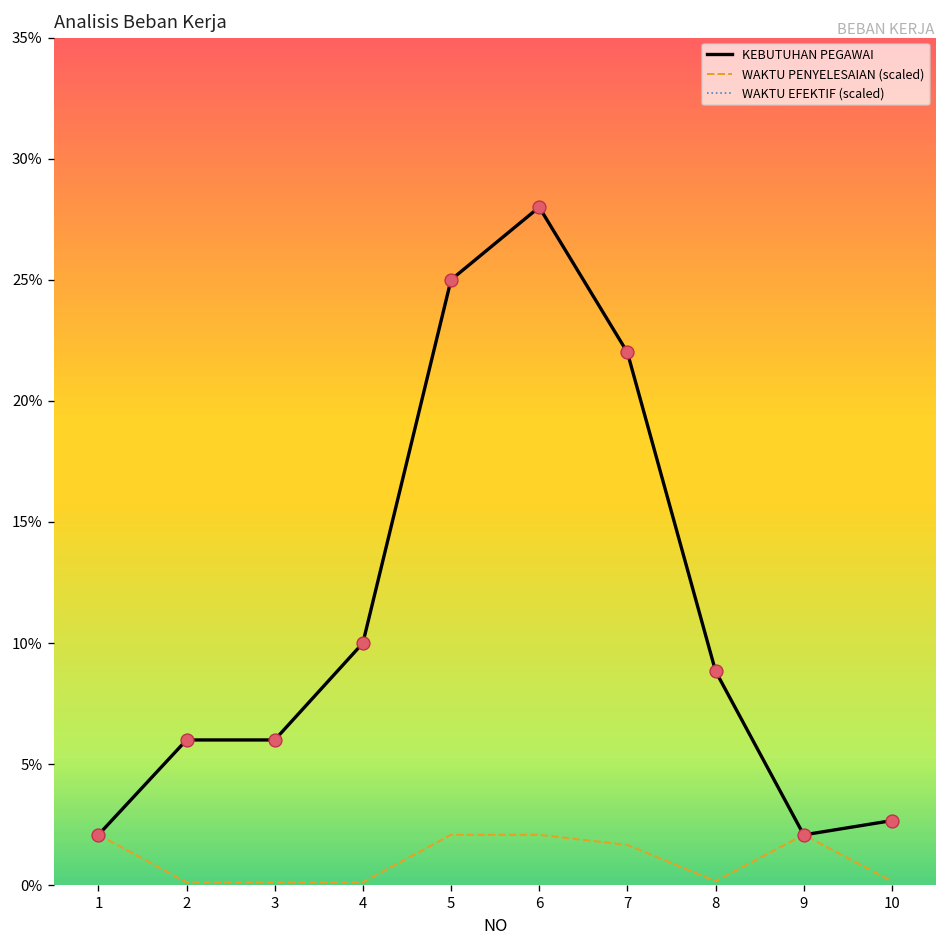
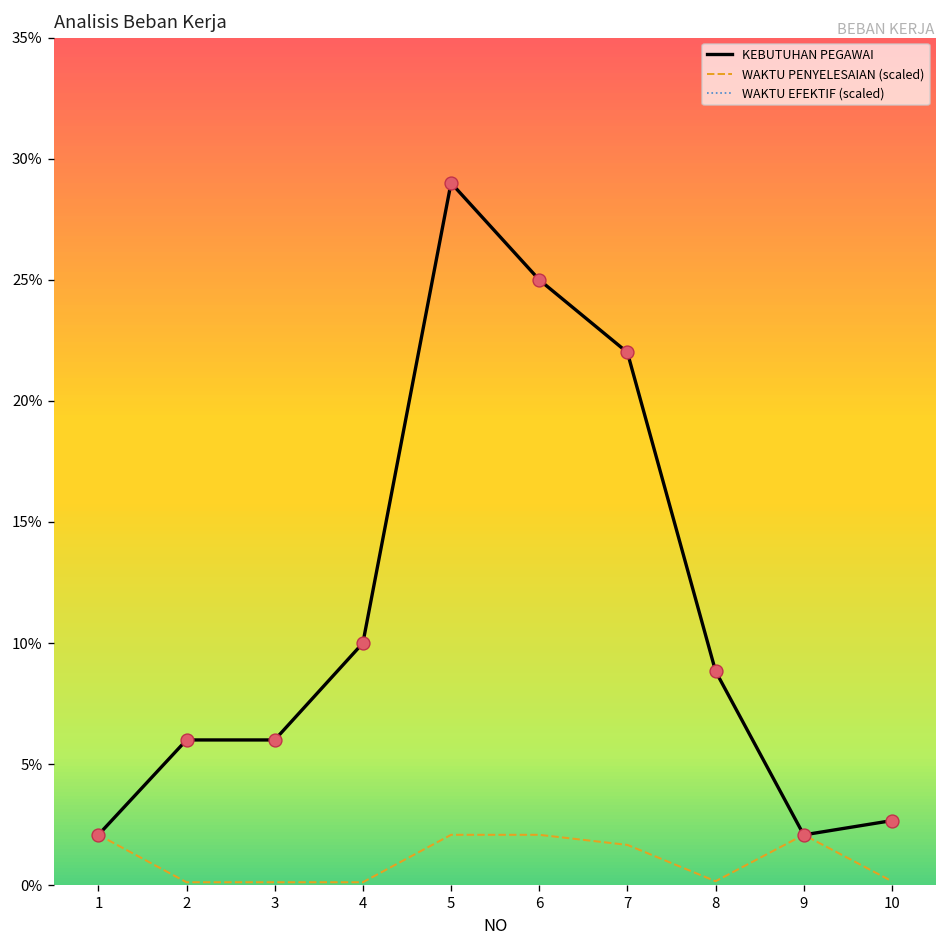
  {
    "KEBUTUHAN PEGAWAI": {
      "2": "6.0%",
      "3": "6.0%",
      "4": "10.0%",
-     "5": "25.0%",
-     "6": "28.0%",
+     "5": "29.0%",
+     "6": "25.0%",
      "7": "22.0%",
      "8": "8.8%",
      "10": "2.7%"
    },
    "WAKTU PENYELESAIAN (scaled)": {
      "2": "0.1%",
      "3": "0.1%",
      "4": "0.1%",
      "5": "2.1%",
      "6": "2.1%",
      "7": "1.7%",
      "8": "0.2%",
      "10": "0.2%"
    }
  }
